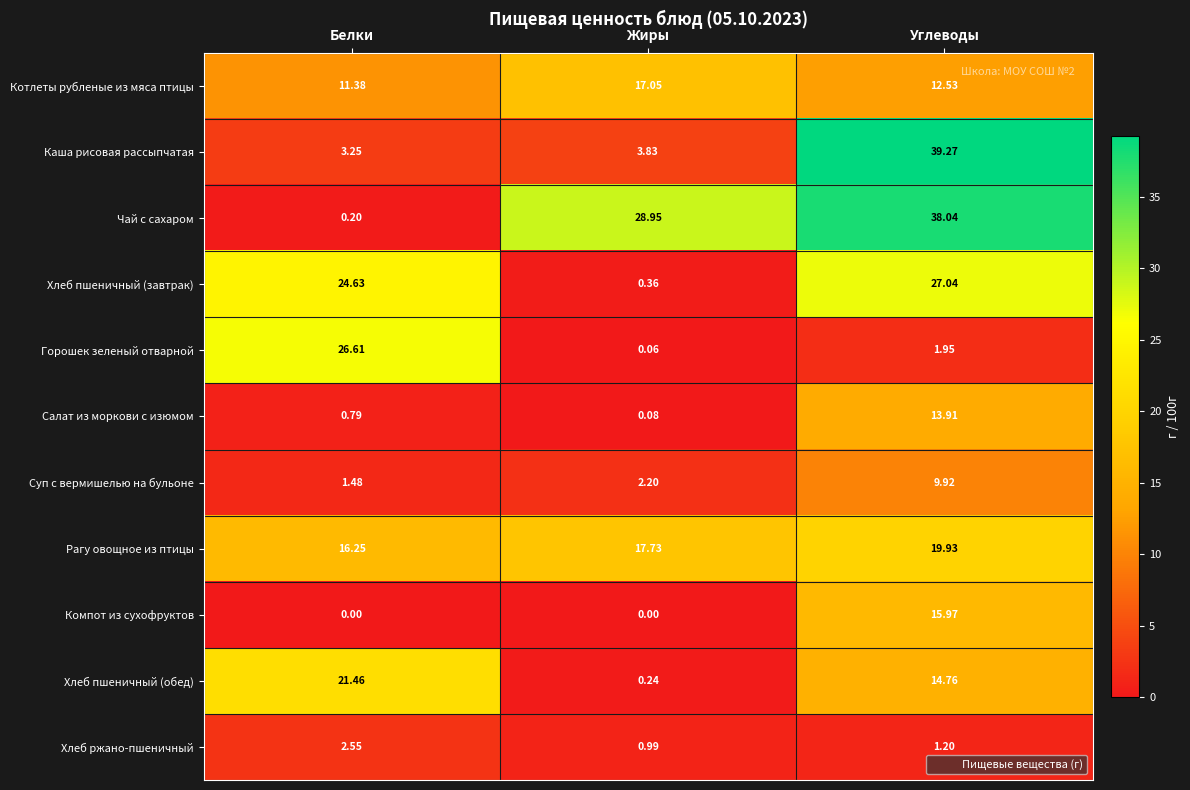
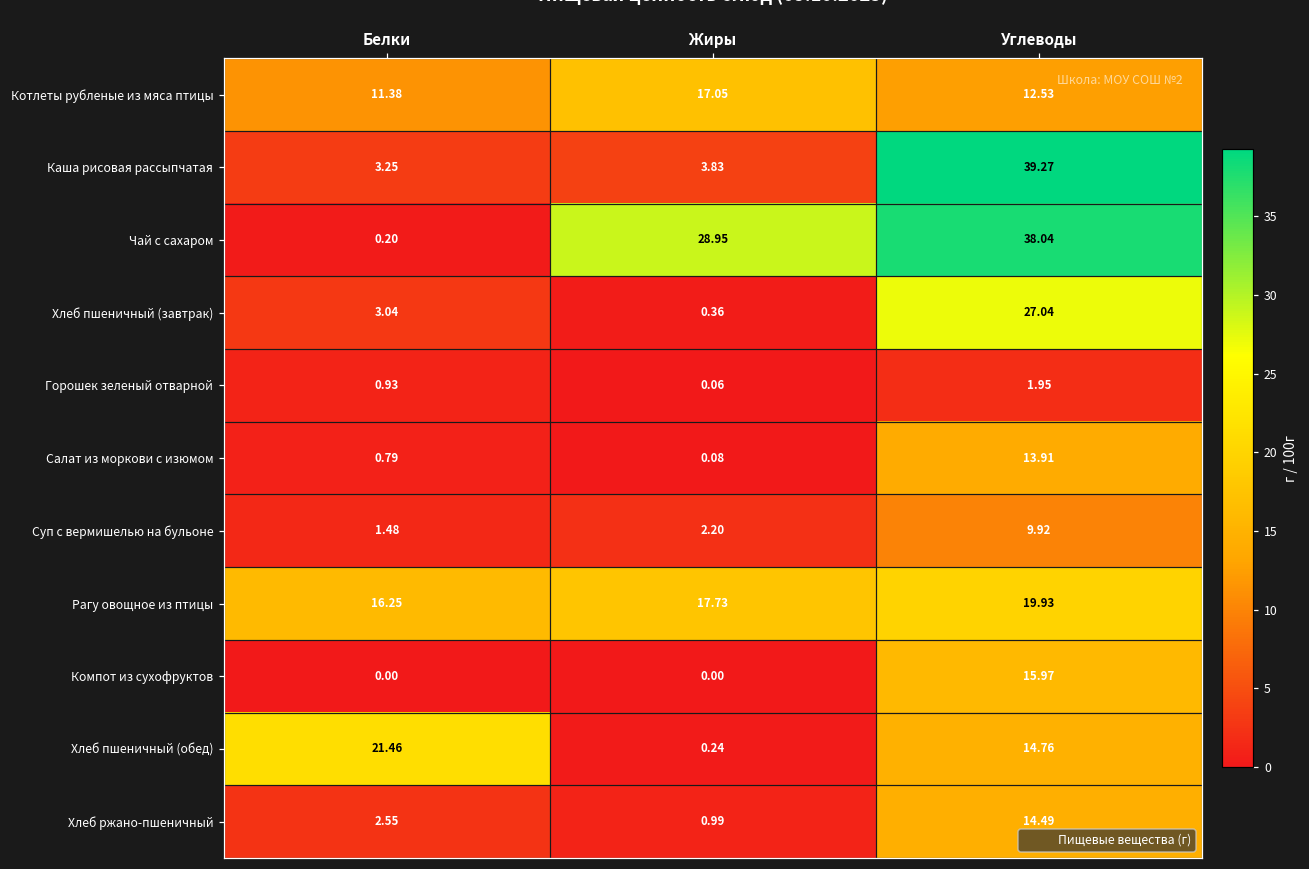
  {
    "Котлеты рубленые из мяса птицы": {
      "Белки": 11.38,
      "Жиры": 17.05
    },
    "Каша рисовая рассыпчатая": {
      "Белки": 3.25,
      "Жиры": 3.83,
      "Углеводы": 39.27
    },
    "Чай с сахаром": {
      "Белки": 0.20,
      "Жиры": 28.95,
      "Углеводы": 38.04
    },
    "Хлеб пшеничный (завтрак)": {
-     "Белки": 24.63,
+     "Белки": 3.04,
      "Жиры": 0.36,
      "Углеводы": 27.04
    },
    "Горошек зеленый отварной": {
-     "Белки": 26.61,
+     "Белки": 0.93,
      "Жиры": 0.06,
      "Углеводы": 1.95
    },
    "Салат из моркови с изюмом": {
      "Белки": 0.79,
      "Жиры": 0.08,
      "Углеводы": 13.91
    },
    "Суп с вермишелью на бульоне": {
      "Белки": 1.48,
      "Жиры": 2.20,
      "Углеводы": 9.92
    },
    "Рагу овощное из птицы": {
      "Белки": 16.25,
      "Жиры": 17.73,
      "Углеводы": 19.93
    },
    "Компот из сухофруктов": {
      "Белки": 0.00,
      "Жиры": 0.00,
      "Углеводы": 15.97
    },
    "Хлеб пшеничный (обед)": {
      "Белки": 21.46,
      "Жиры": 0.24,
      "Углеводы": 14.76
    },
    "Хлеб ржано-пшеничный": {
      "Белки": 2.55,
      "Жиры": 0.99,
-     "Углеводы": 1.20
+     "Углеводы": 14.49
    }
  }
